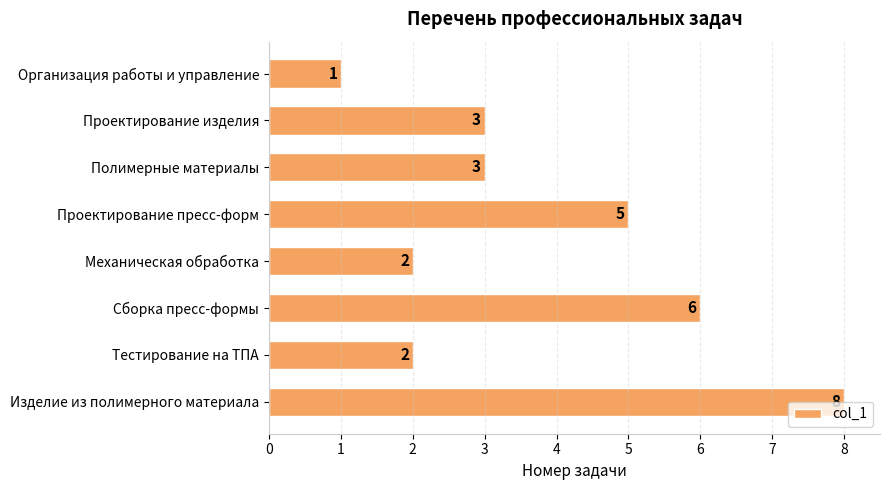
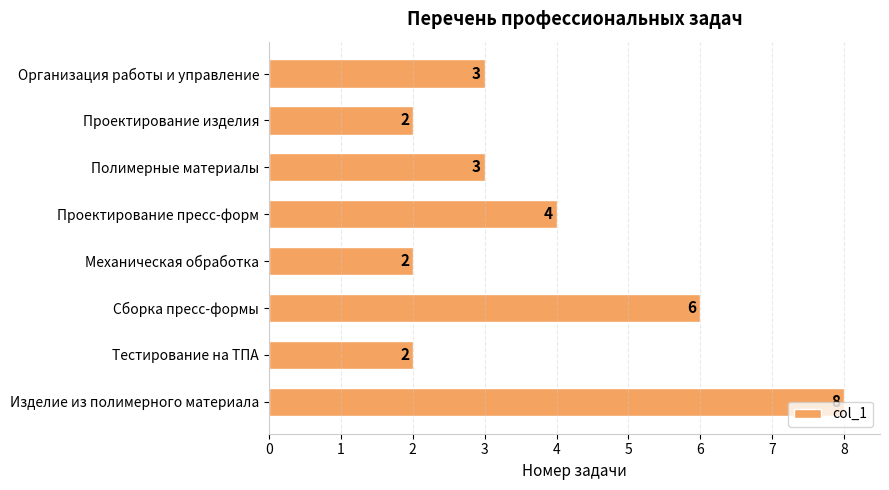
  {
-   "Организация работы и управление": 1,
-   "Проектирование изделия": 3,
+   "Организация работы и управление": 3,
+   "Проектирование изделия": 2,
    "Полимерные материалы": 3,
-   "Проектирование пресс-форм": 5,
+   "Проектирование пресс-форм": 4,
    "Механическая обработка": 2,
    "Сборка пресс-формы": 6,
    "Тестирование на ТПА": 2
  }
